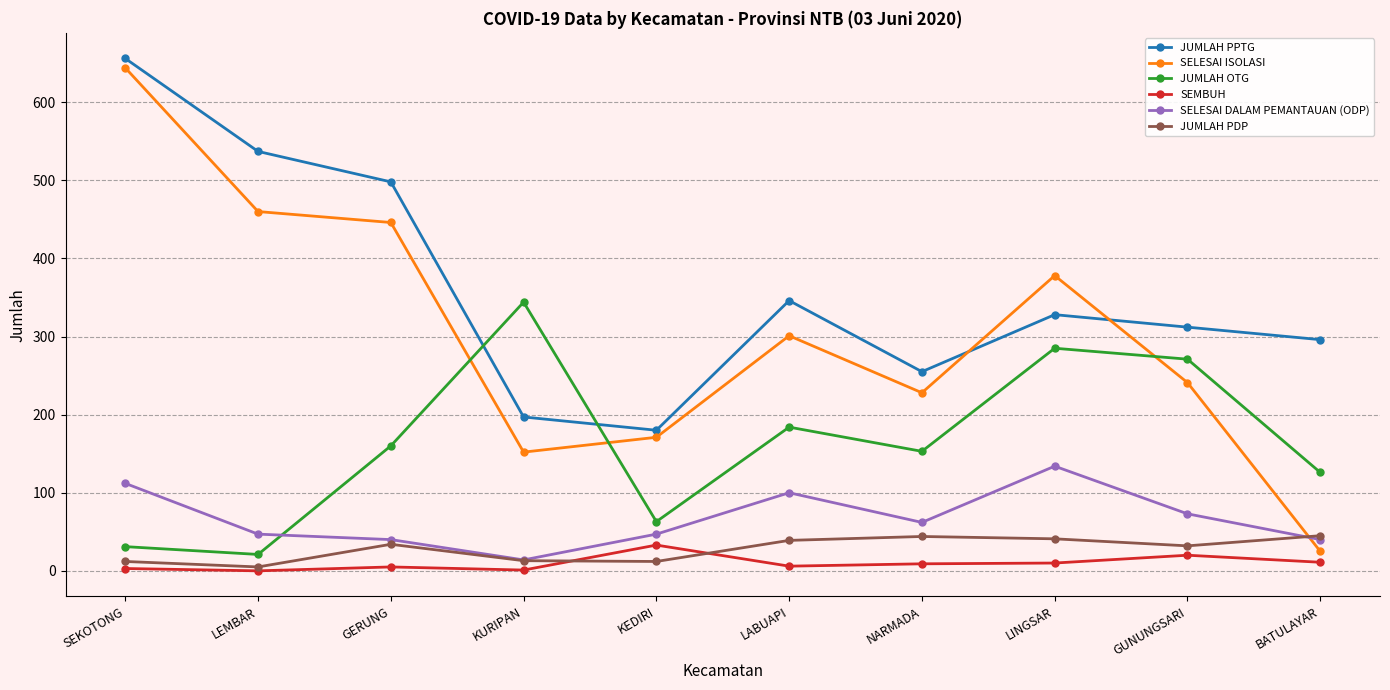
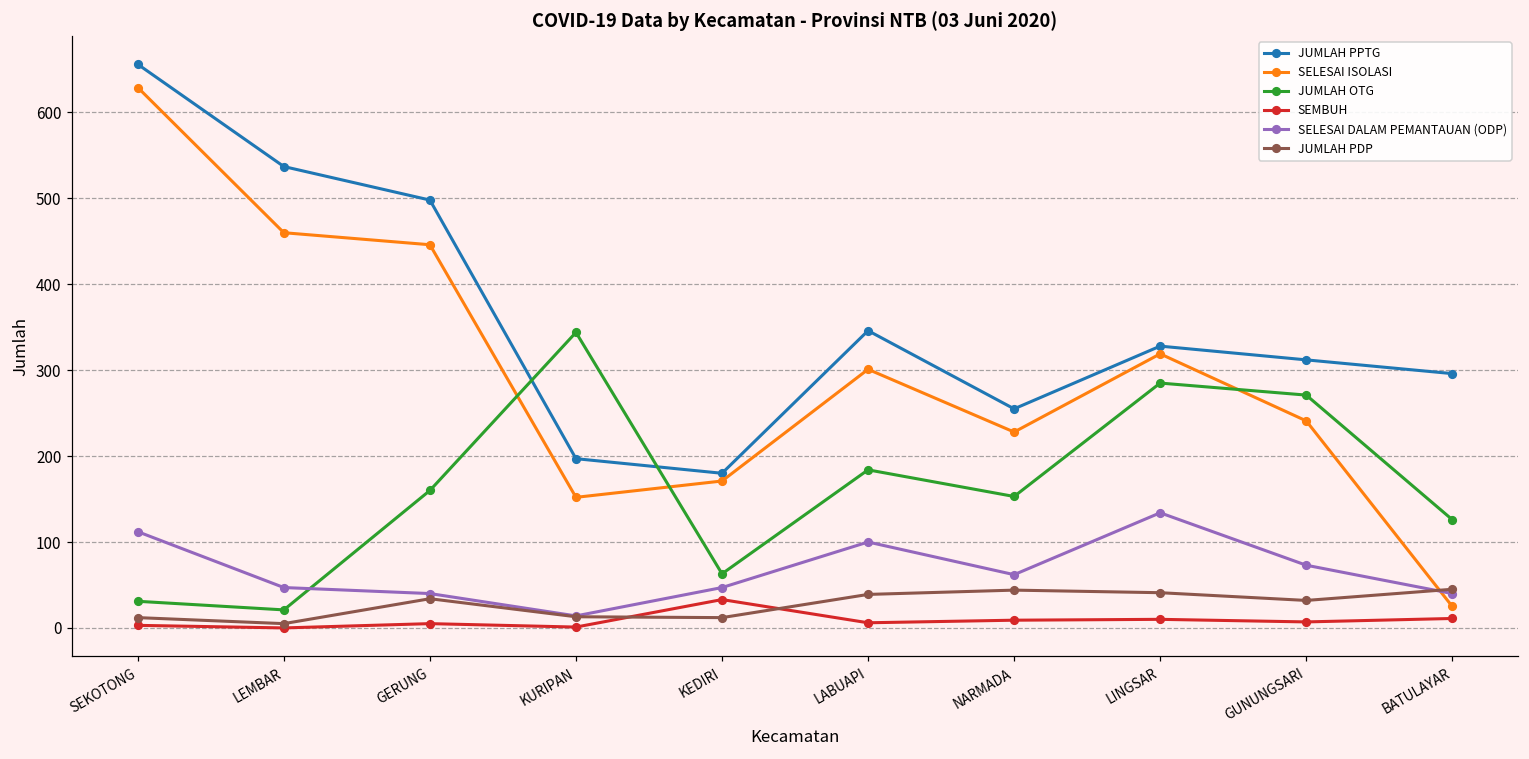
  {
    "JUMLAH PPTG": {
      "SEKOTONG": 660,
      "LEMBAR": 540,
      "GERUNG": 500,
      "KURIPAN": 200,
      "KEDIRI": 180,
      "LABUAPI": 350,
      "NARMADA": 260,
      "LINGSAR": 330,
      "GUNUNGSARI": 310,
      "BATULAYAR": 300
    },
    "SELESAI ISOLASI": {
-     "SEKOTONG": 640,
+     "SEKOTONG": 630,
      "LEMBAR": 460,
      "GERUNG": 450,
      "KURIPAN": 150,
      "KEDIRI": 170,
      "LABUAPI": 300,
      "NARMADA": 230,
-     "LINGSAR": 380,
+     "LINGSAR": 320,
      "GUNUNGSARI": 240,
      "BATULAYAR": 30
    },
    "JUMLAH OTG": {
      "SEKOTONG": 30,
      "LEMBAR": 20,
      "GERUNG": 160,
      "KURIPAN": 340,
      "KEDIRI": 60,
      "LABUAPI": 180,
      "NARMADA": 150,
      "LINGSAR": 290,
      "GUNUNGSARI": 270,
      "BATULAYAR": 130
    },
    "SEMBUH": {
      "SEKOTONG": 0,
      "LEMBAR": 0,
      "GERUNG": 10,
      "KURIPAN": 0,
      "KEDIRI": 30,
      "LABUAPI": 10,
      "NARMADA": 10,
      "LINGSAR": 10,
-     "GUNUNGSARI": 20,
+     "GUNUNGSARI": 10,
      "BATULAYAR": 10
    },
    "SELESAI DALAM PEMANTAUAN (ODP)": {
      "SEKOTONG": 110,
      "LEMBAR": 50,
      "GERUNG": 40,
      "KEDIRI": 50,
      "LABUAPI": 100,
      "NARMADA": 60,
      "LINGSAR": 130,
      "GUNUNGSARI": 70,
      "BATULAYAR": 40
    },
    "JUMLAH PDP": {
      "SEKOTONG": 10,
      "LEMBAR": 10,
      "GERUNG": 30,
      "KEDIRI": 10,
      "LABUAPI": 40,
      "NARMADA": 40,
      "LINGSAR": 40,
      "GUNUNGSARI": 30,
      "BATULAYAR": 50
    }
  }
